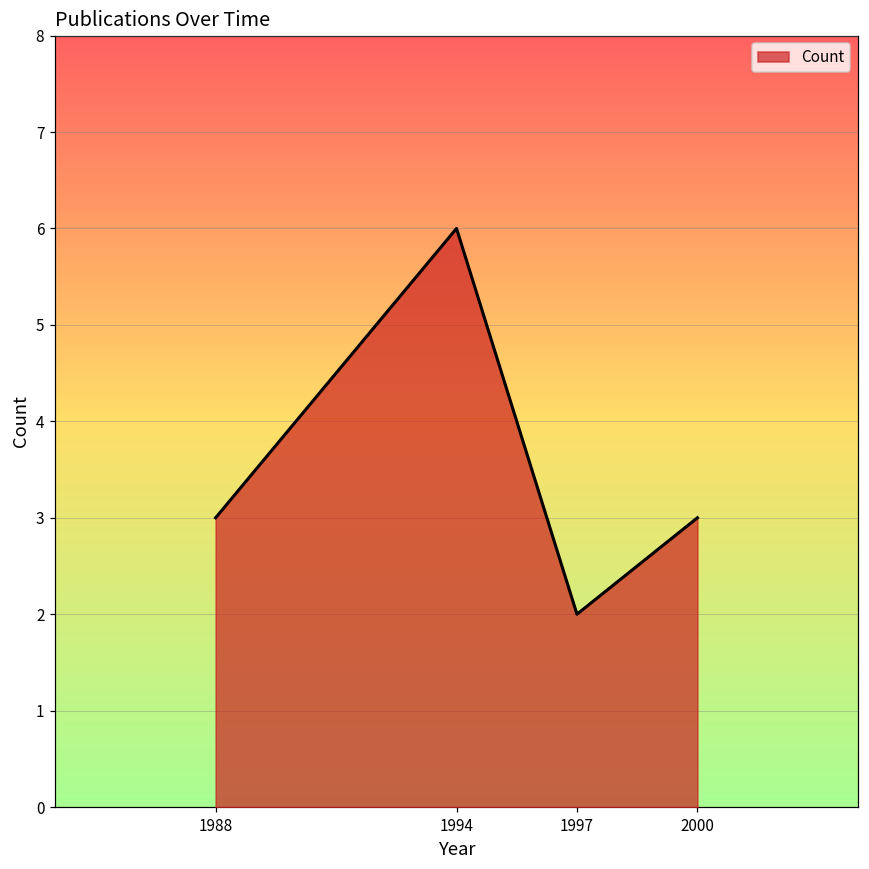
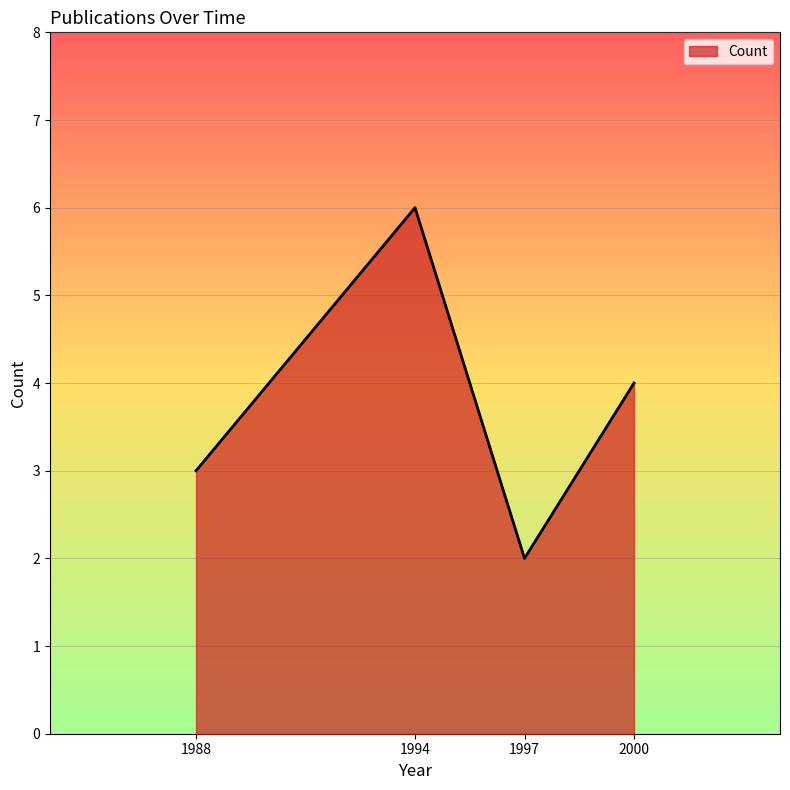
  {
    "1988": 3,
    "1994": 6,
    "1997": 2,
-   "2000": 3
+   "2000": 4
  }
